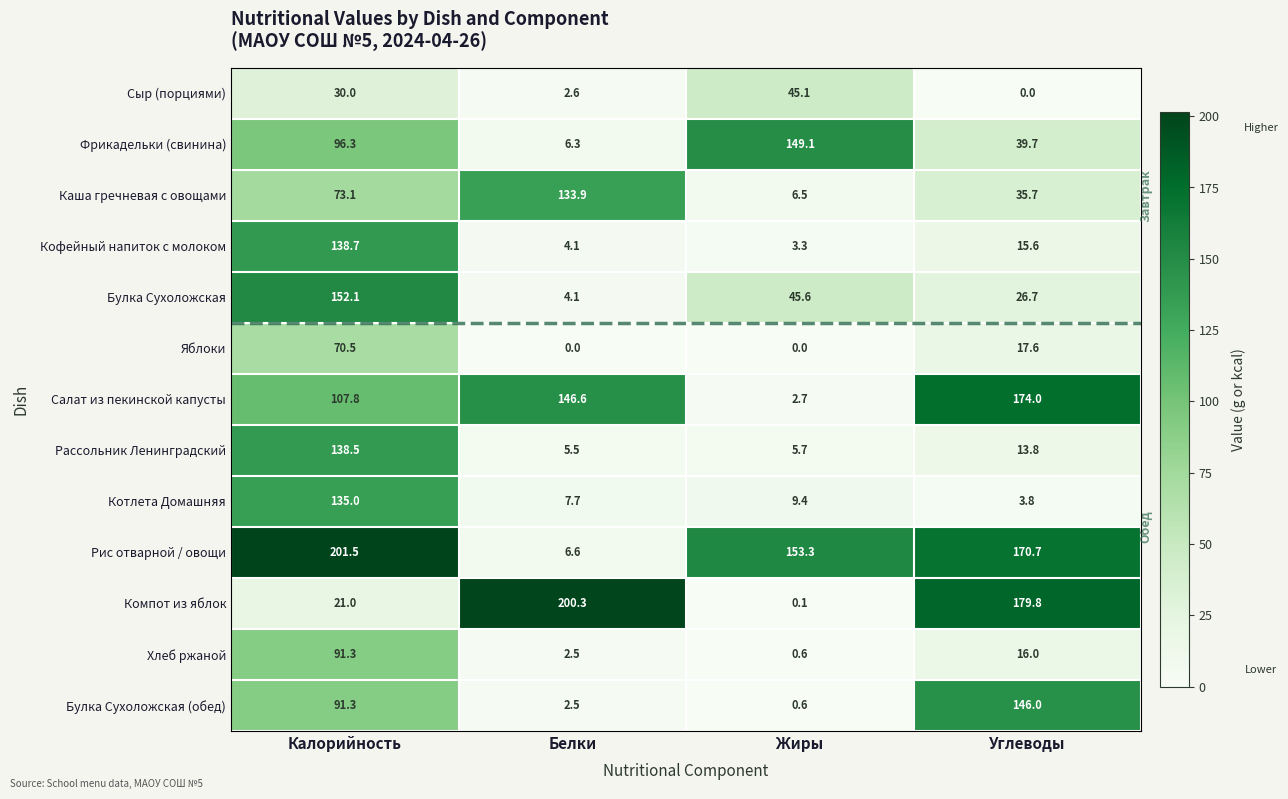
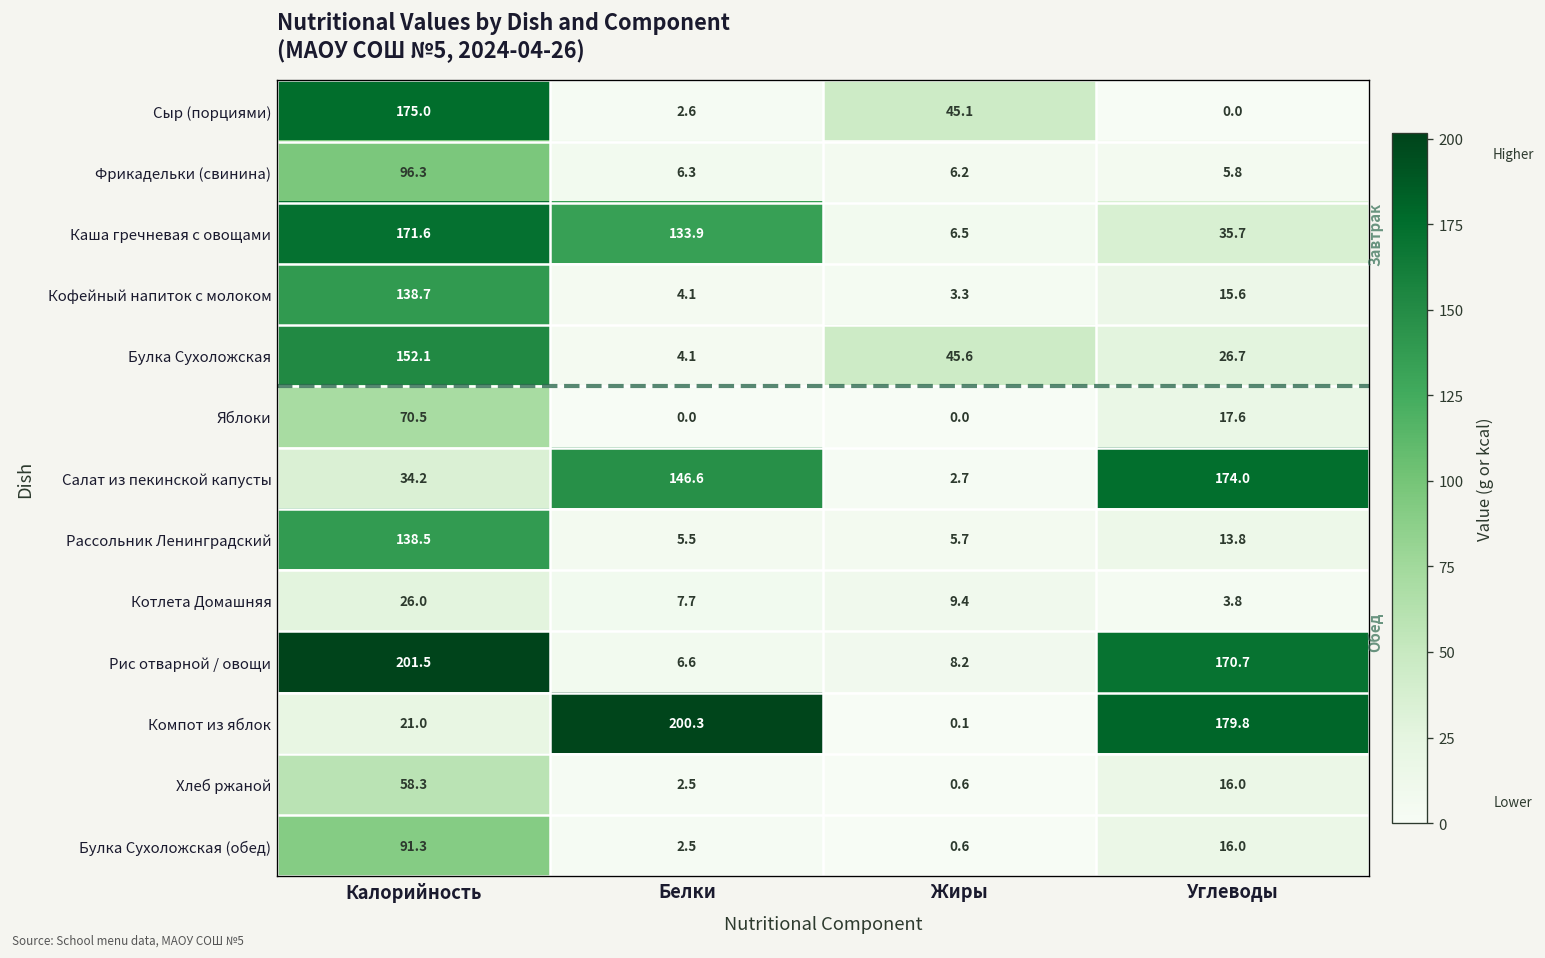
  {
    "Сыр (порциями)": {
-     "Калорийность": 30.0,
+     "Калорийность": 175.0,
      "Белки": 2.6,
      "Жиры": 45.1,
      "Углеводы": 0.0
    },
    "Фрикадельки (свинина)": {
      "Калорийность": 96.3,
      "Белки": 6.3,
-     "Жиры": 149.1,
-     "Углеводы": 39.7
+     "Жиры": 6.2,
+     "Углеводы": 5.8
    },
    "Каша гречневая с овощами": {
-     "Калорийность": 73.1,
+     "Калорийность": 171.6,
      "Белки": 133.9,
      "Жиры": 6.5,
      "Углеводы": 35.7
    },
    "Кофейный напиток с молоком": {
      "Калорийность": 138.7,
      "Белки": 4.1,
      "Жиры": 3.3,
      "Углеводы": 15.6
    },
    "Булка Сухоложская": {
      "Калорийность": 152.1,
      "Белки": 4.1,
      "Жиры": 45.6,
      "Углеводы": 26.7
    },
    "Яблоки": {
      "Калорийность": 70.5,
      "Белки": 0.0,
      "Жиры": 0.0,
      "Углеводы": 17.6
    },
    "Салат из пекинской капусты": {
-     "Калорийность": 107.8,
+     "Калорийность": 34.2,
      "Белки": 146.6,
      "Жиры": 2.7,
      "Углеводы": 174.0
    },
    "Рассольник Ленинградский": {
      "Калорийность": 138.5,
      "Белки": 5.5,
      "Жиры": 5.7,
      "Углеводы": 13.8
    },
    "Котлета Домашняя": {
-     "Калорийность": 135.0,
+     "Калорийность": 26.0,
      "Белки": 7.7,
      "Жиры": 9.4,
      "Углеводы": 3.8
    },
    "Рис отварной / овощи": {
      "Калорийность": 201.5,
      "Белки": 6.6,
-     "Жиры": 153.3,
+     "Жиры": 8.2,
      "Углеводы": 170.7
    },
    "Компот из яблок": {
      "Калорийность": 21.0,
      "Белки": 200.3,
      "Жиры": 0.1,
      "Углеводы": 179.8
    },
    "Хлеб ржаной": {
-     "Калорийность": 91.3,
+     "Калорийность": 58.3,
      "Белки": 2.5,
      "Жиры": 0.6,
      "Углеводы": 16.0
    },
    "Булка Сухоложская (обед)": {
      "Калорийность": 91.3,
      "Белки": 2.5,
      "Жиры": 0.6,
-     "Углеводы": 146.0
+     "Углеводы": 16.0
    }
  }
